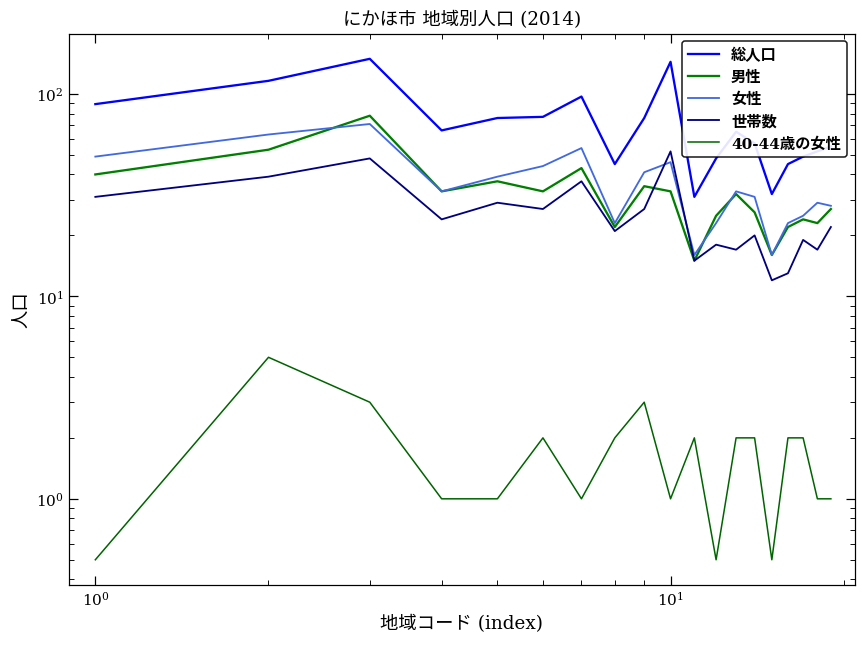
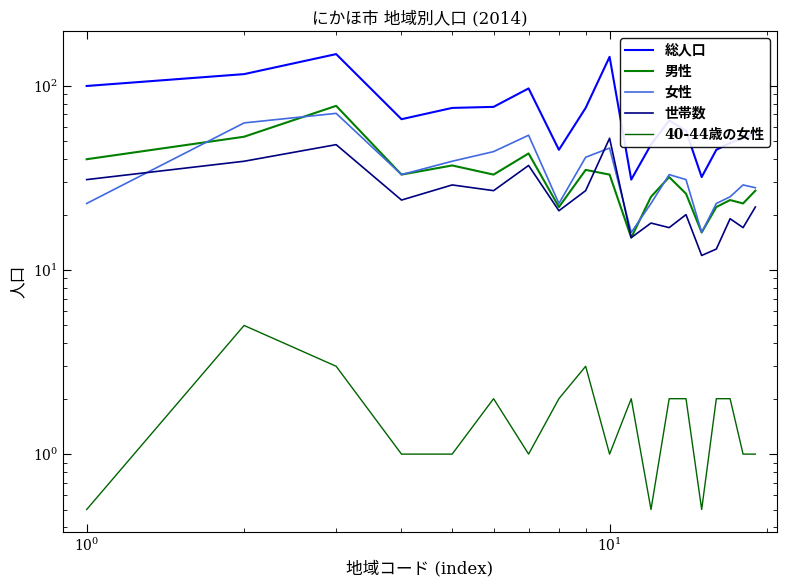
  {
    "総人口": {
-     "10^0": 90,
+     "10^0": 100,
      "10^1": 140
    },
    "女性": {
-     "10^0": 49,
+     "10^0": 23,
      "10^1": 46
    },
    "世帯数": {
      "10^0": 31,
      "10^1": 52
    }
  }
